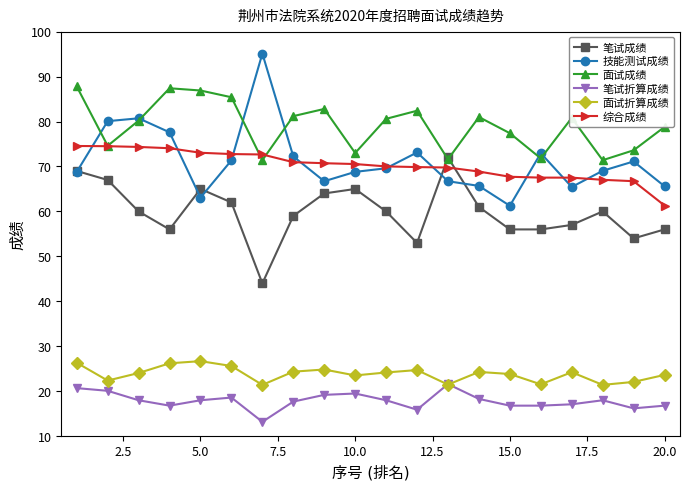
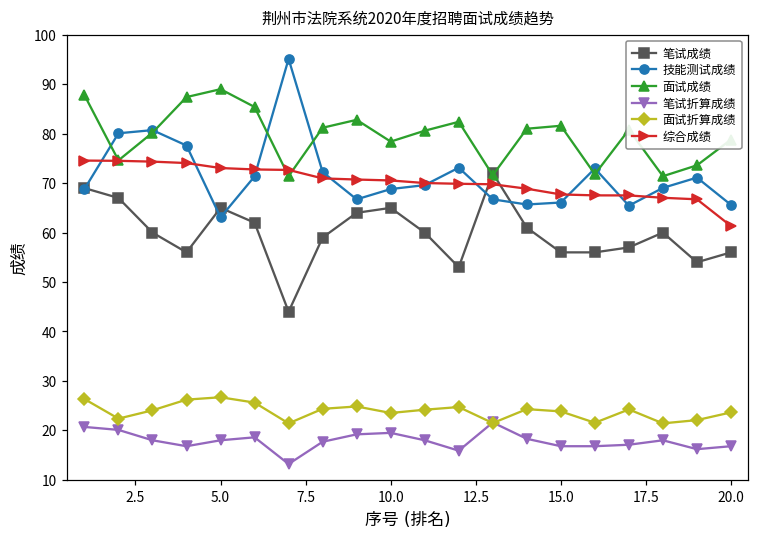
  {
    "笔试成绩": {
      "5.0": 65,
      "10.0": 65,
      "15.0": 56,
      "20.0": 56
    },
    "技能测试成绩": {
      "5.0": 63,
      "10.0": 69,
-     "15.0": 61,
+     "15.0": 66,
      "20.0": 66
    },
    "面试成绩": {
-     "5.0": 87,
-     "10.0": 73,
-     "15.0": 77
+     "5.0": 89,
+     "10.0": 78,
+     "15.0": 82
    },
    "笔试折算成绩": {
      "5.0": 18,
      "10.0": 20,
      "15.0": 17,
      "20.0": 17
    },
    "面试折算成绩": {
      "5.0": 27,
      "10.0": 24,
      "15.0": 24,
      "20.0": 24
    },
    "综合成绩": {
      "5.0": 73,
      "10.0": 71,
      "15.0": 68,
      "20.0": 61
    }
  }
